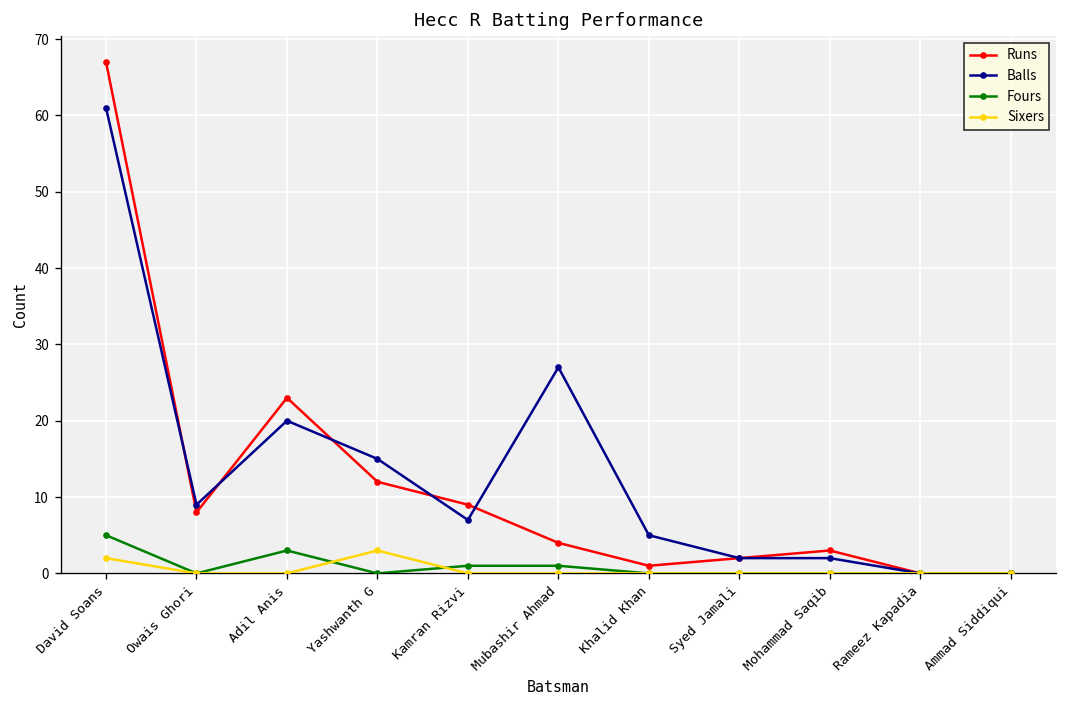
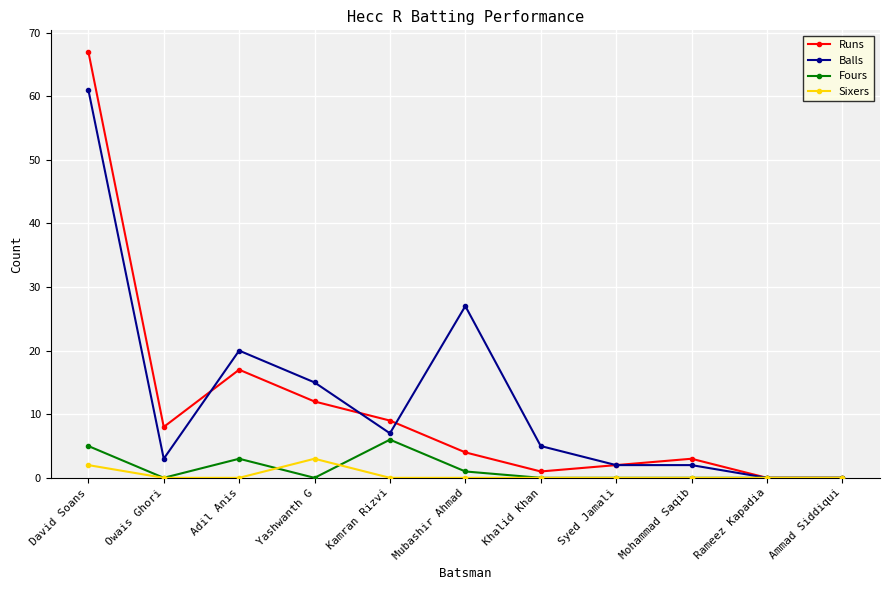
  {
    "Runs": {
      "David Soans": 67,
      "Owais Ghori": 8,
-     "Adil Anis": 23,
+     "Adil Anis": 17,
      "Yashwanth G": 12,
      "Kamran Rizvi": 9,
      "Mubashir Ahmad": 4,
      "Khalid Khan": 1,
      "Mohammad Saqib": 3
    },
    "Balls": {
      "David Soans": 61,
-     "Owais Ghori": 9,
+     "Owais Ghori": 3,
      "Adil Anis": 20,
      "Yashwanth G": 15,
      "Kamran Rizvi": 7,
      "Mubashir Ahmad": 27,
      "Khalid Khan": 5,
      "Mohammad Saqib": 2
    },
    "Fours": {
      "David Soans": 5,
      "Adil Anis": 3,
      "Yashwanth G": 0,
-     "Kamran Rizvi": 1,
+     "Kamran Rizvi": 6,
      "Mubashir Ahmad": 1
    },
    "Sixers": {
      "David Soans": 2,
      "Adil Anis": 0,
      "Yashwanth G": 3,
      "Kamran Rizvi": 0,
      "Mubashir Ahmad": 0
    }
  }
